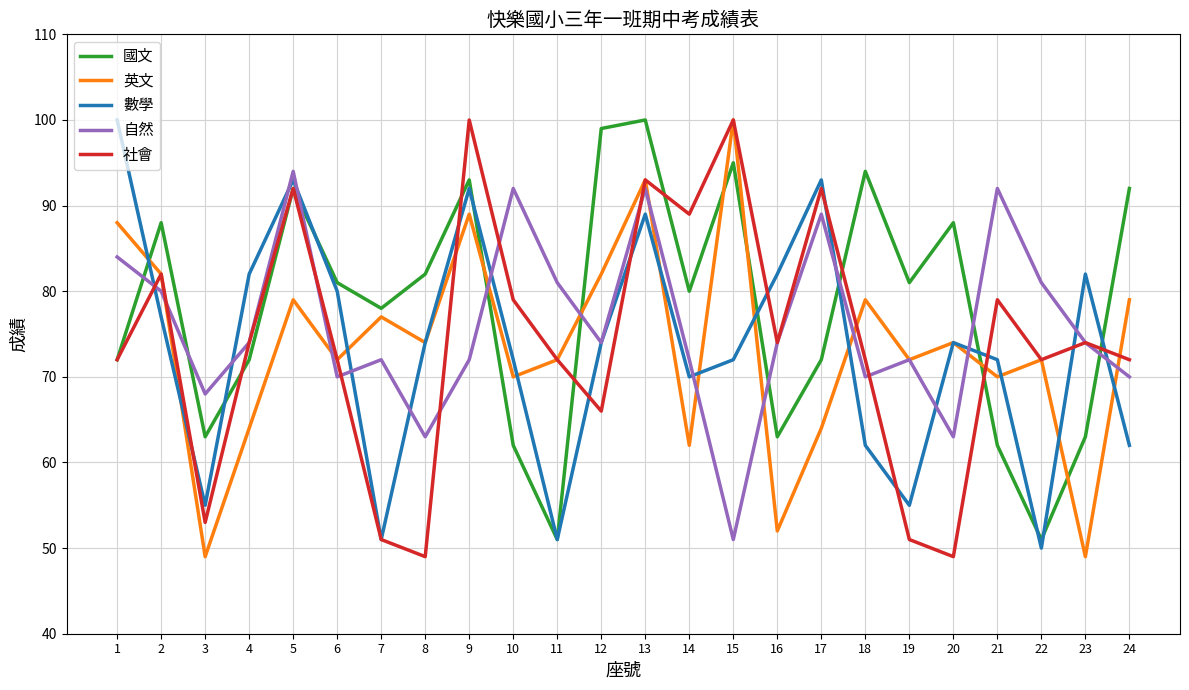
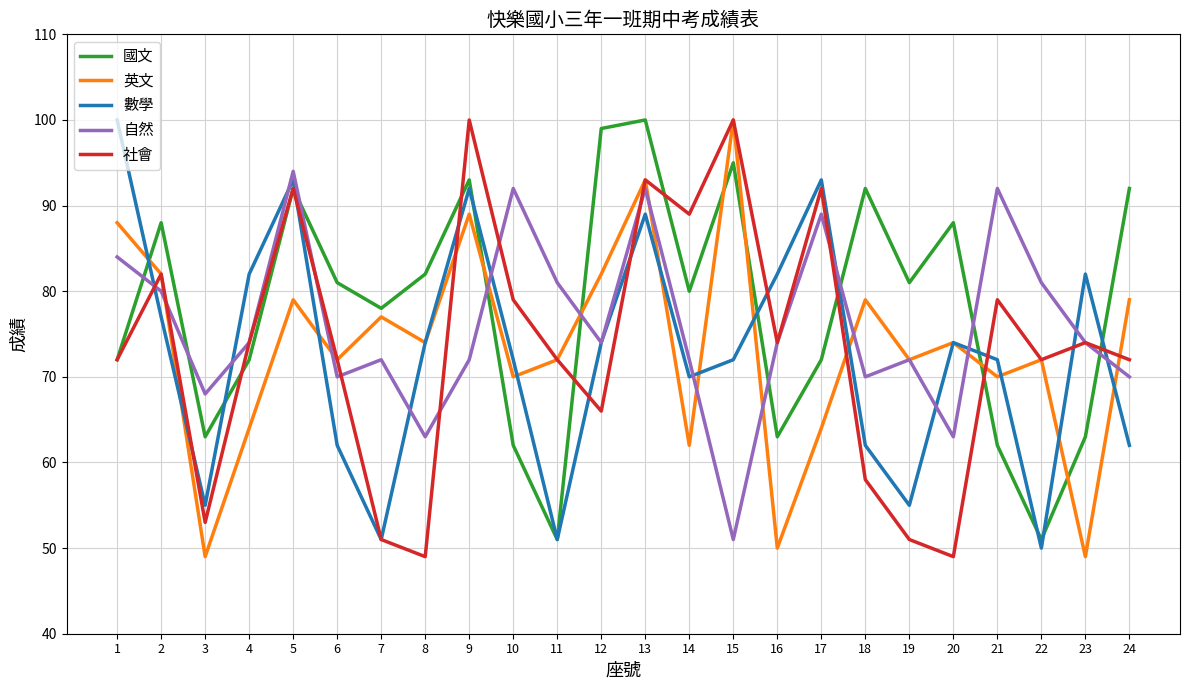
  {
    "國文": {
      "2": 88,
      "3": 63,
      "4": 72,
      "6": 81,
      "7": 78,
      "8": 82,
      "9": 93,
      "10": 62,
      "12": 99,
      "13": 100,
      "14": 80,
      "15": 95,
      "16": 63,
      "17": 72,
-     "18": 94,
+     "18": 92,
      "19": 81,
      "20": 88,
      "21": 62,
      "22": 51,
      "23": 63,
      "24": 92
    },
    "英文": {
      "1": 88,
      "3": 49,
      "4": 64,
      "5": 79,
      "7": 77,
      "9": 89,
      "10": 70,
      "12": 82,
      "14": 62,
-     "16": 52,
+     "16": 50,
      "17": 64,
      "18": 79,
      "21": 70,
      "23": 49,
      "24": 79
    },
    "數學": {
      "2": 77,
      "3": 55,
      "4": 82,
      "5": 93,
-     "6": 80,
+     "6": 62,
      "9": 92,
      "10": 72,
      "13": 89,
      "14": 70,
      "15": 72,
      "16": 82,
      "17": 93,
      "18": 62,
      "19": 55,
      "21": 72,
      "22": 50,
      "23": 82,
      "24": 62
    },
    "自然": {
      "1": 84,
      "2": 80,
      "3": 68,
      "5": 94,
      "6": 70,
      "7": 72,
      "8": 63,
      "9": 72,
      "10": 92,
      "11": 81,
      "13": 92,
      "14": 72,
      "15": 51,
      "17": 89,
      "18": 70,
      "20": 63,
      "21": 92,
      "22": 81,
      "24": 70
    },
    "社會": {
      "3": 53,
      "8": 49,
      "9": 100,
      "10": 79,
      "12": 66,
      "14": 89,
      "17": 92,
-     "18": 72,
+     "18": 58,
      "19": 51,
      "20": 49,
      "21": 79,
      "24": 72
    }
  }
